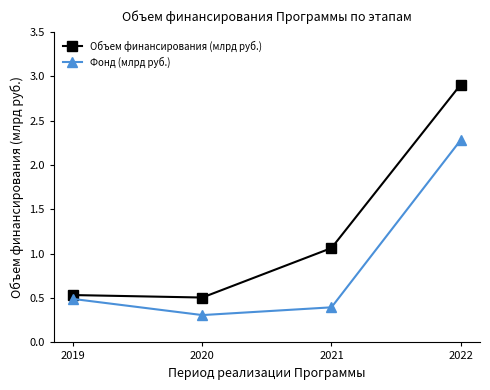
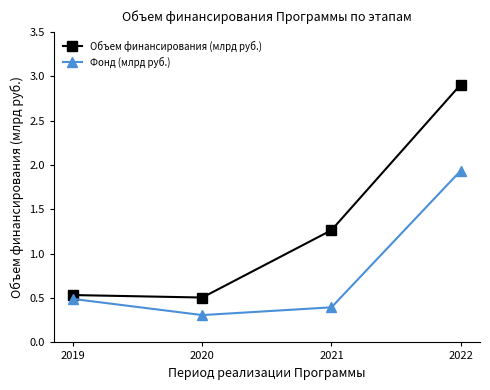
  {
    "Объем финансирования (млрд руб.)": {
      "2019": 0.5,
      "2020": 0.5,
-     "2021": 1.1,
+     "2021": 1.3,
      "2022": 2.9
    },
    "Фонд (млрд руб.)": {
      "2019": 0.5,
      "2020": 0.3,
      "2021": 0.4,
-     "2022": 2.3
+     "2022": 1.9
    }
  }
